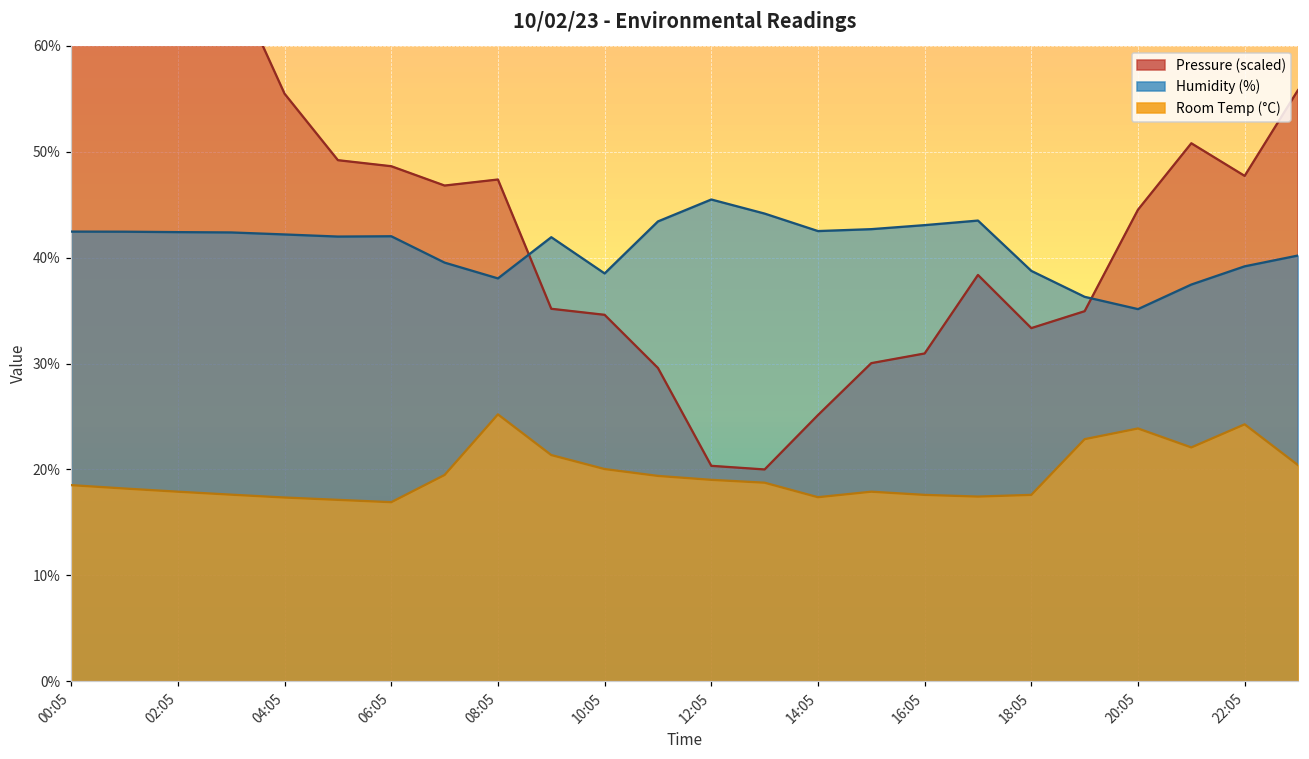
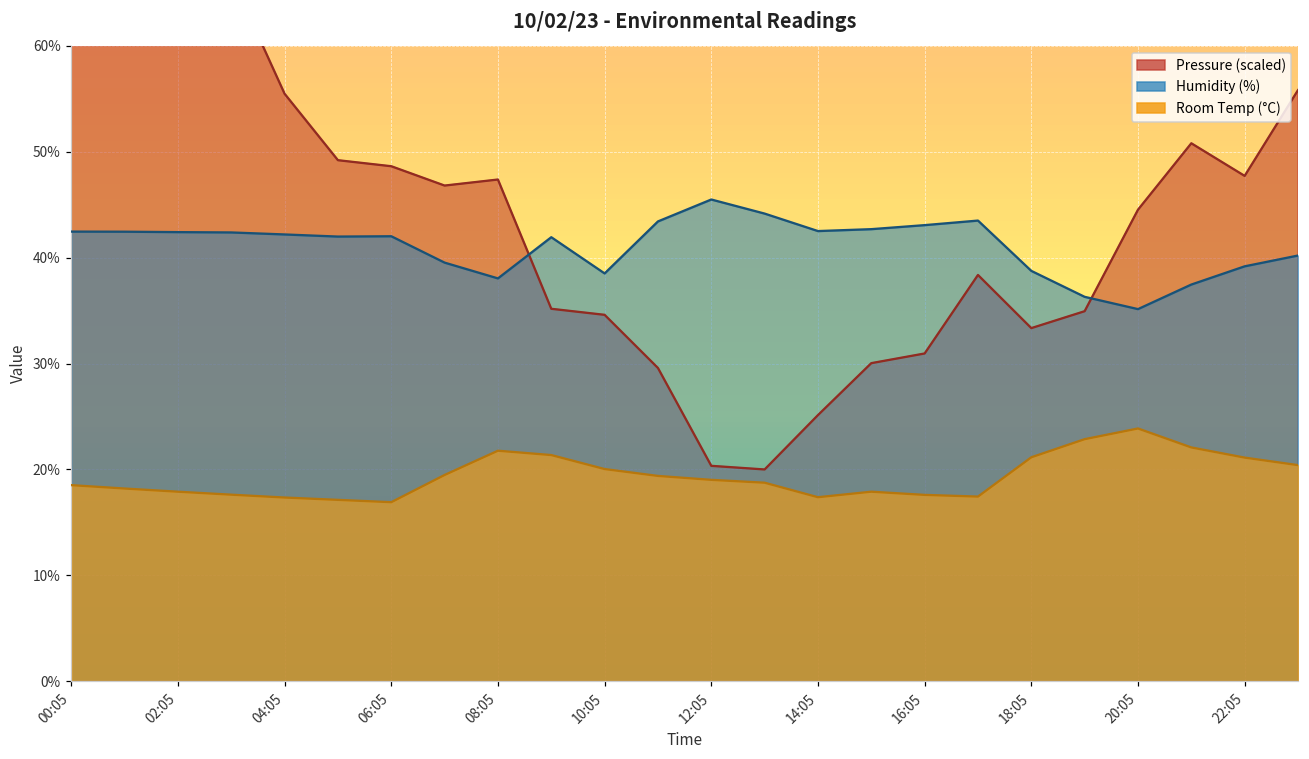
  {
    "Pressure (scaled)": {
      "04:05": "55%",
      "06:05": "49%",
      "08:05": "47%",
      "10:05": "35%",
      "12:05": "20%",
      "14:05": "25%",
      "16:05": "31%",
      "18:05": "33%",
      "20:05": "45%",
      "22:05": "48%"
    },
    "Humidity (%)": {
      "00:05": "42%",
      "02:05": "42%",
      "04:05": "42%",
      "06:05": "42%",
      "08:05": "38%",
      "10:05": "39%",
      "12:05": "45%",
      "14:05": "43%",
      "16:05": "43%",
      "18:05": "39%",
      "20:05": "35%",
      "22:05": "39%"
    },
    "Room Temp (°C)": {
      "00:05": "19%",
      "02:05": "18%",
      "04:05": "17%",
      "06:05": "17%",
-     "08:05": "25%",
+     "08:05": "22%",
      "10:05": "20%",
      "12:05": "19%",
      "14:05": "17%",
      "16:05": "18%",
-     "18:05": "18%",
+     "18:05": "21%",
      "20:05": "24%",
-     "22:05": "24%"
+     "22:05": "21%"
    }
  }
